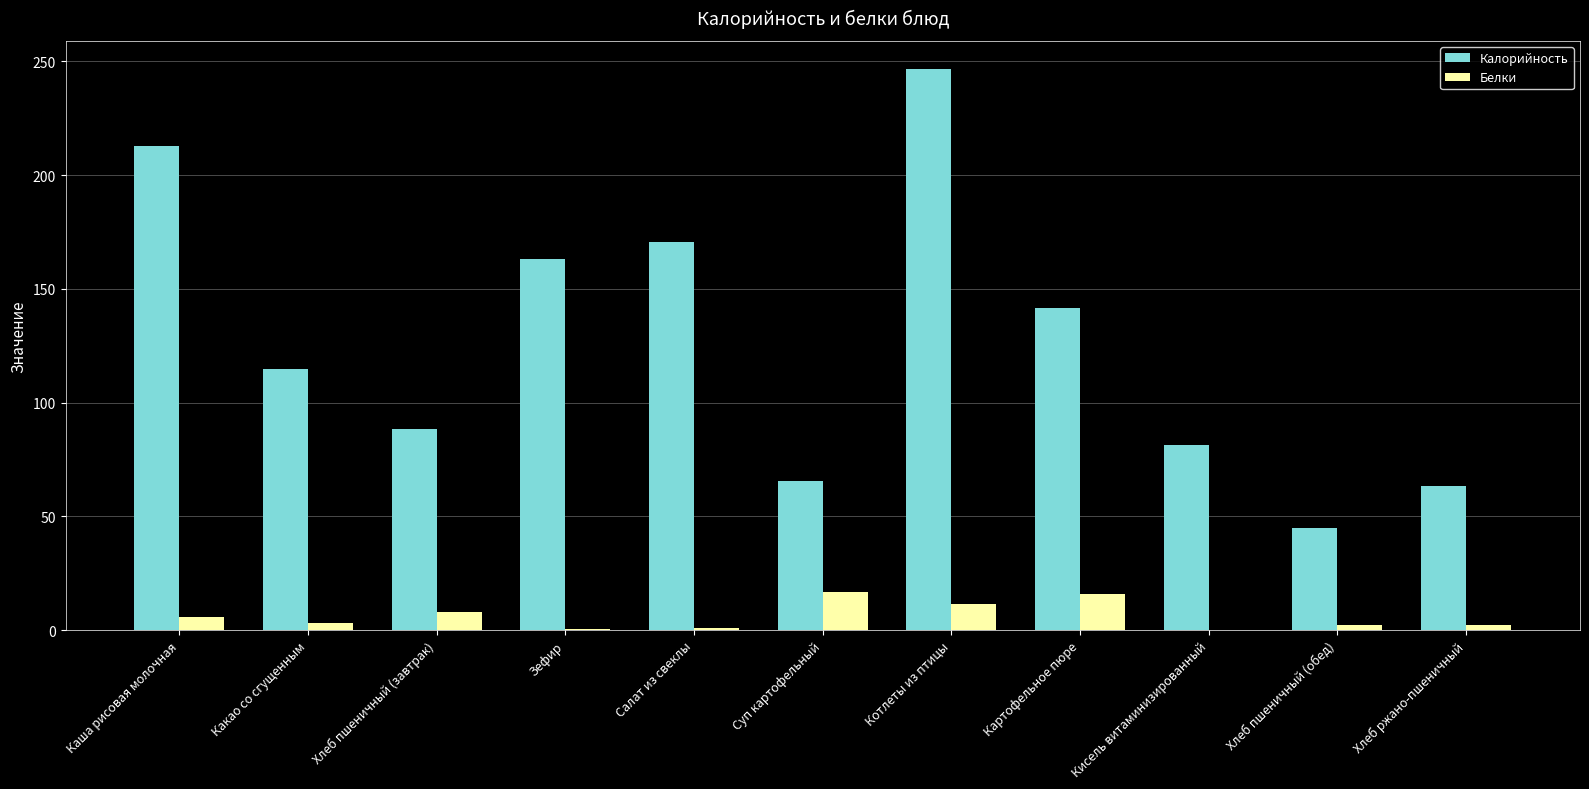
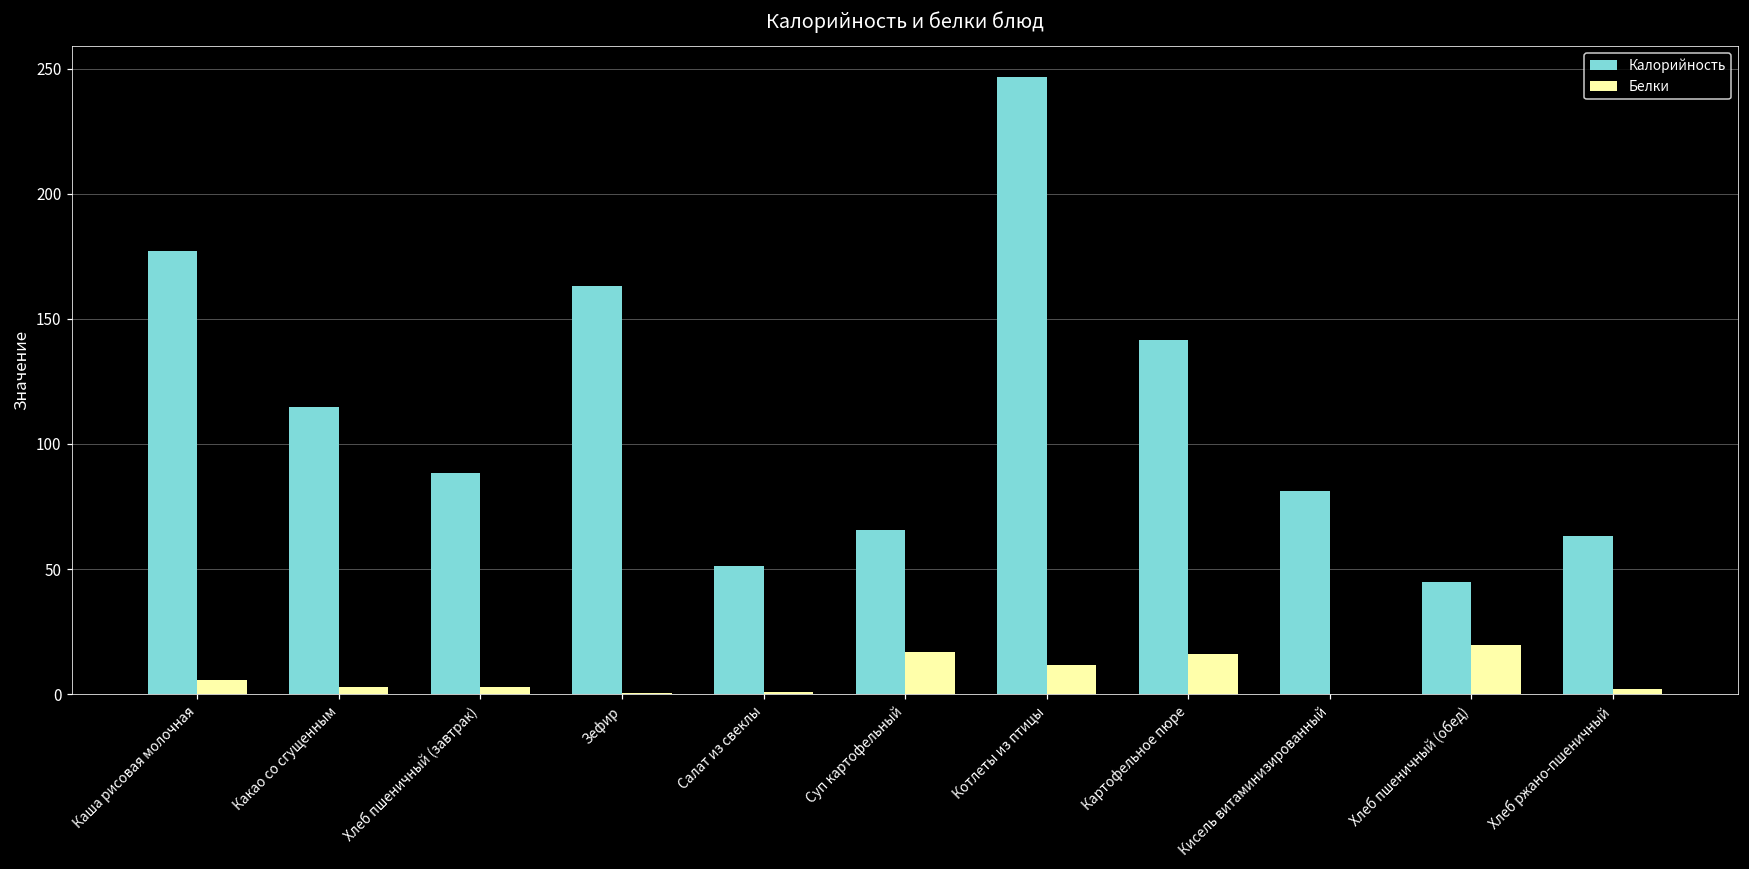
  {
    "Калорийность": {
-     "Каша рисовая молочная": 213,
+     "Каша рисовая молочная": 177,
      "Какао со сгущенным": 115,
      "Хлеб пшеничный (завтрак)": 88,
      "Зефир": 163,
-     "Салат из свеклы": 171,
+     "Салат из свеклы": 51,
      "Суп картофельный": 66,
      "Котлеты из птицы": 247,
      "Картофельное пюре": 142,
      "Кисель витаминизированный": 81,
      "Хлеб пшеничный (обед)": 45,
      "Хлеб ржано-пшеничный": 63
    },
    "Белки": {
      "Каша рисовая молочная": 6,
      "Какао со сгущенным": 3,
-     "Хлеб пшеничный (завтрак)": 8,
+     "Хлеб пшеничный (завтрак)": 3,
      "Суп картофельный": 17,
      "Котлеты из птицы": 12,
      "Картофельное пюре": 16,
      "Кисель витаминизированный": 0,
-     "Хлеб пшеничный (обед)": 2,
+     "Хлеб пшеничный (обед)": 20,
      "Хлеб ржано-пшеничный": 2
    }
  }
